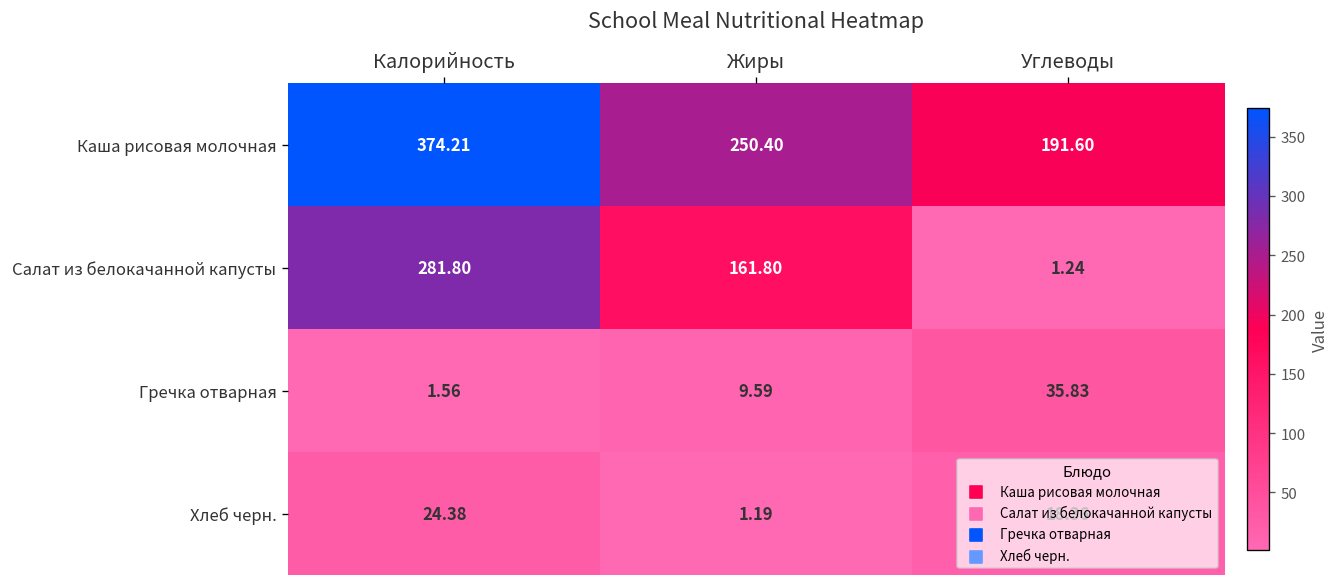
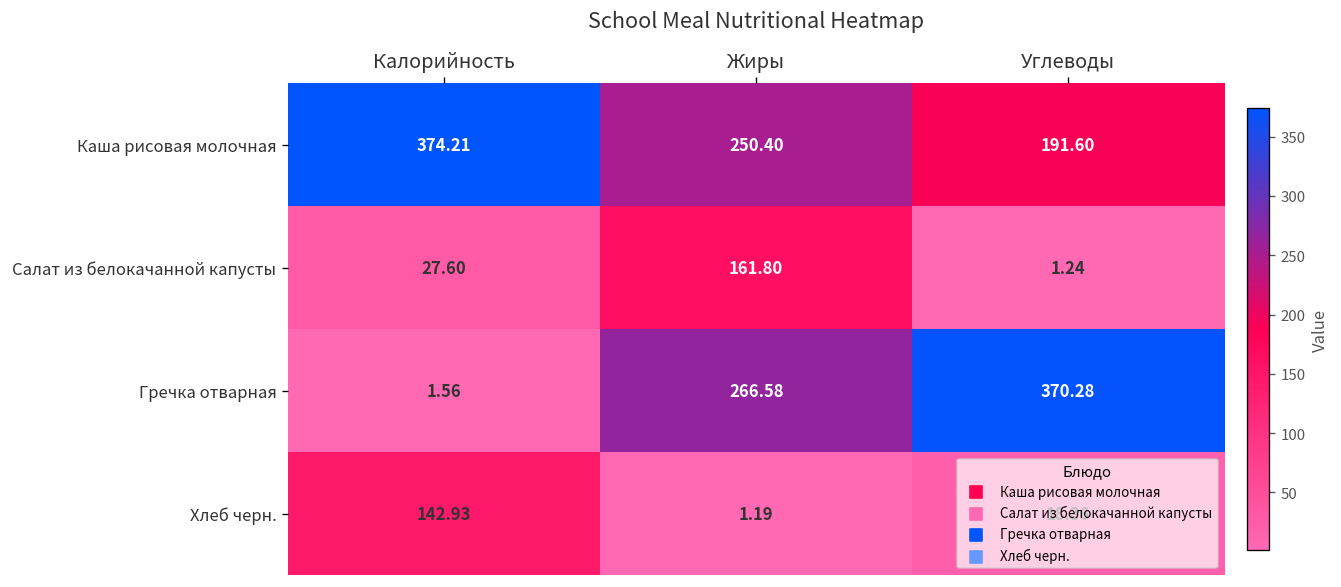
  {
    "Каша рисовая молочная": {
      "Калорийность": 374.21,
      "Жиры": 250.40,
      "Углеводы": 191.60
    },
    "Салат из белокачанной капусты": {
-     "Калорийность": 281.80,
+     "Калорийность": 27.60,
      "Жиры": 161.80,
      "Углеводы": 1.24
    },
    "Гречка отварная": {
      "Калорийность": 1.56,
-     "Жиры": 9.59,
-     "Углеводы": 35.83
+     "Жиры": 266.58,
+     "Углеводы": 370.28
    },
    "Хлеб черн.": {
-     "Калорийность": 24.38,
+     "Калорийность": 142.93,
      "Жиры": 1.19
    }
  }
